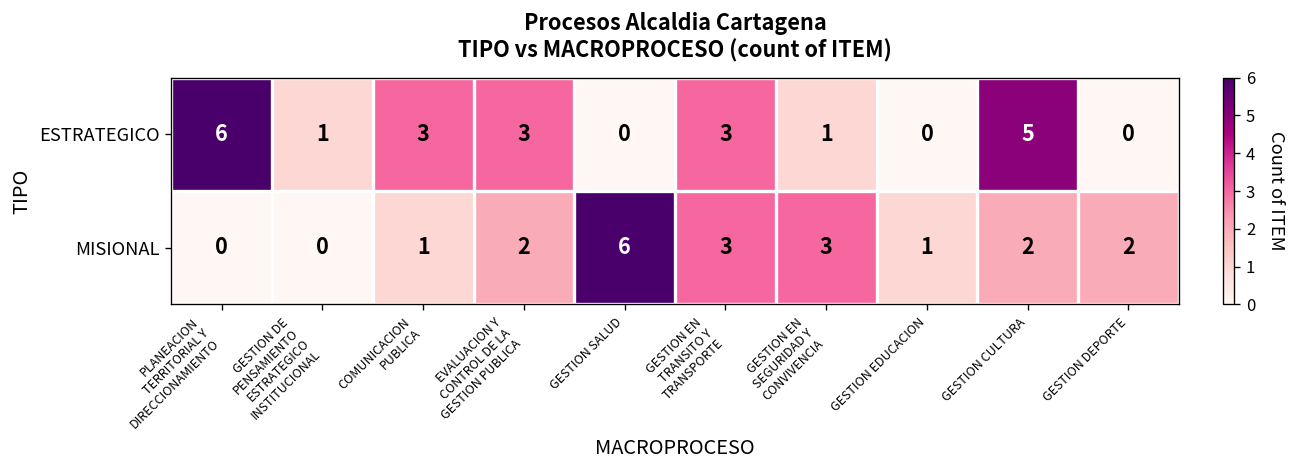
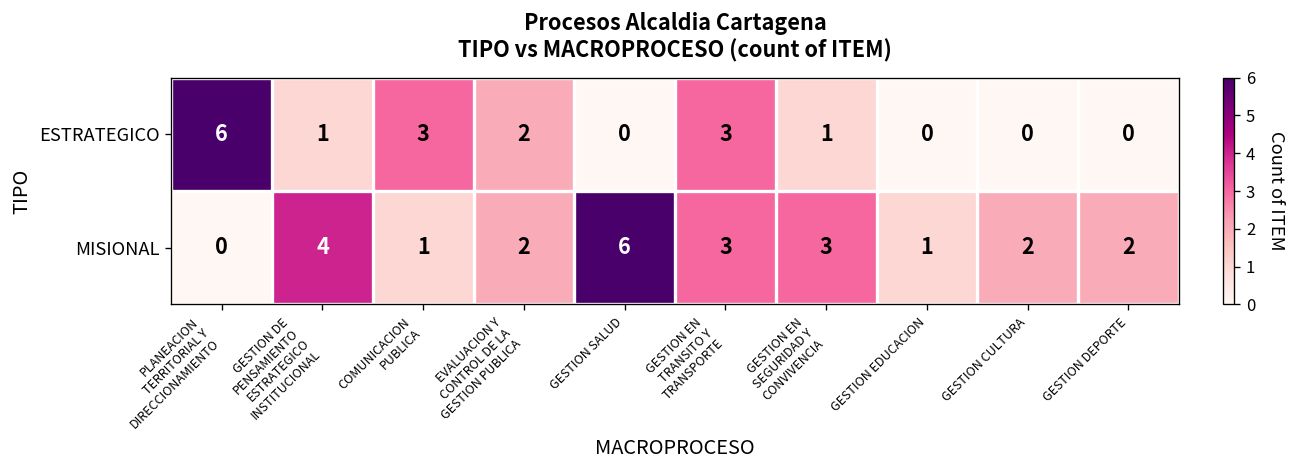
  {
    "ESTRATEGICO": {
      "PLANEACION TERRITORIAL Y DIRECCIONAMIENTO": 6,
      "GESTION DE PENSAMIENTO ESTRATEGICO INSTITUCIONAL": 1,
      "COMUNICACION PUBLICA": 3,
-     "EVALUACION Y CONTROL DE LA GESTION PUBLICA": 3,
+     "EVALUACION Y CONTROL DE LA GESTION PUBLICA": 2,
      "GESTION SALUD": 0,
      "GESTION EN TRANSITO Y TRANSPORTE": 3,
      "GESTION EN SEGURIDAD Y CONVIVENCIA": 1,
      "GESTION EDUCACION": 0,
-     "GESTION CULTURA": 5,
+     "GESTION CULTURA": 0,
      "GESTION DEPORTE": 0
    },
    "MISIONAL": {
      "PLANEACION TERRITORIAL Y DIRECCIONAMIENTO": 0,
-     "GESTION DE PENSAMIENTO ESTRATEGICO INSTITUCIONAL": 0,
+     "GESTION DE PENSAMIENTO ESTRATEGICO INSTITUCIONAL": 4,
      "COMUNICACION PUBLICA": 1,
      "EVALUACION Y CONTROL DE LA GESTION PUBLICA": 2,
      "GESTION SALUD": 6,
      "GESTION EN TRANSITO Y TRANSPORTE": 3,
      "GESTION EN SEGURIDAD Y CONVIVENCIA": 3,
      "GESTION EDUCACION": 1,
      "GESTION CULTURA": 2,
      "GESTION DEPORTE": 2
    }
  }
